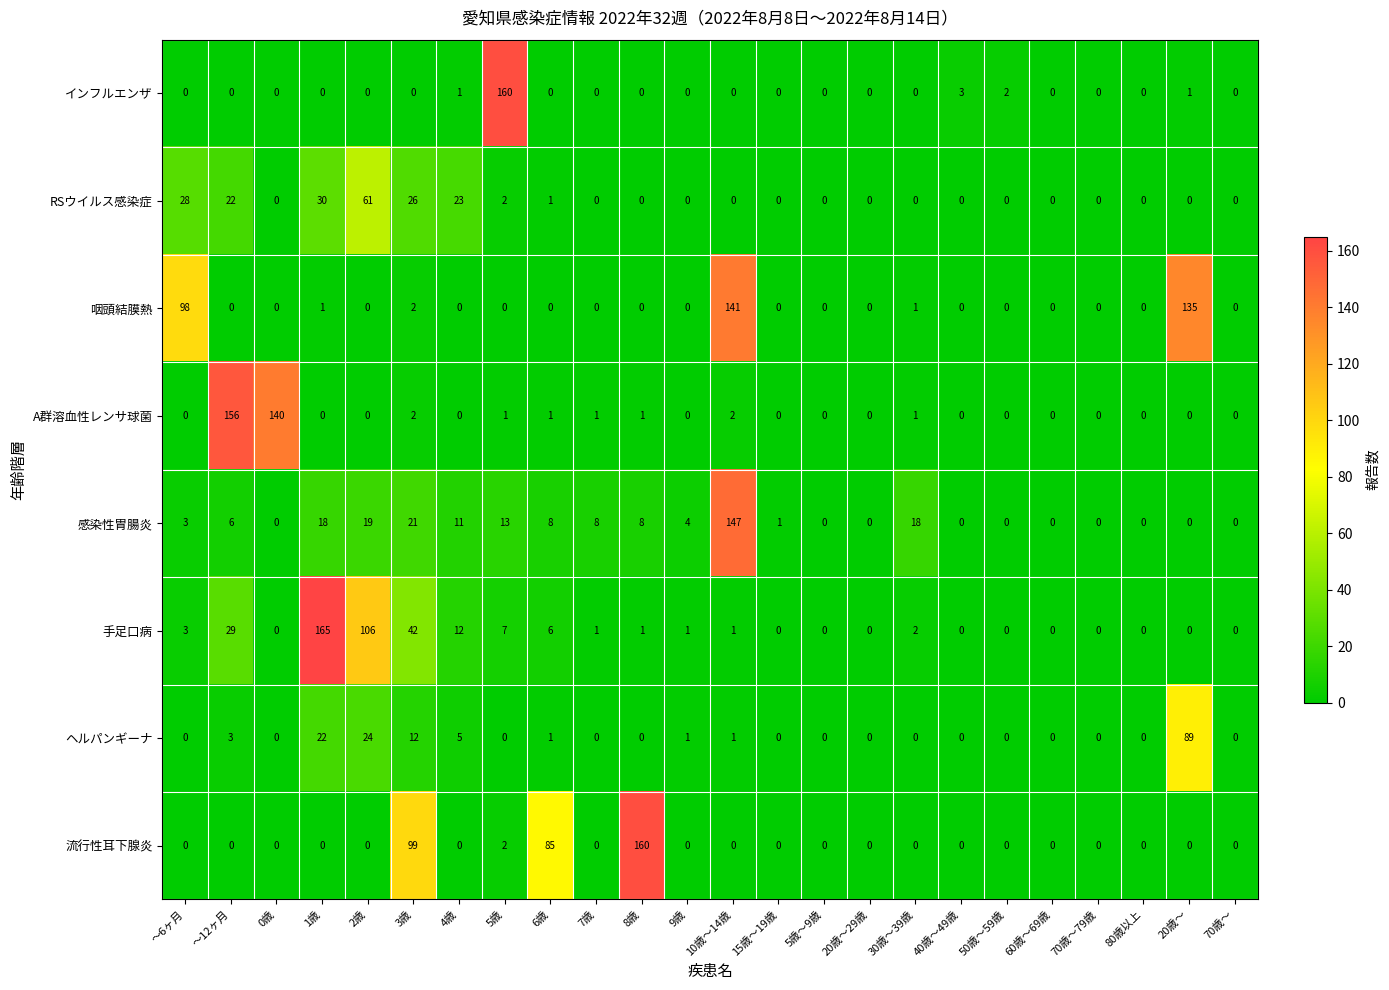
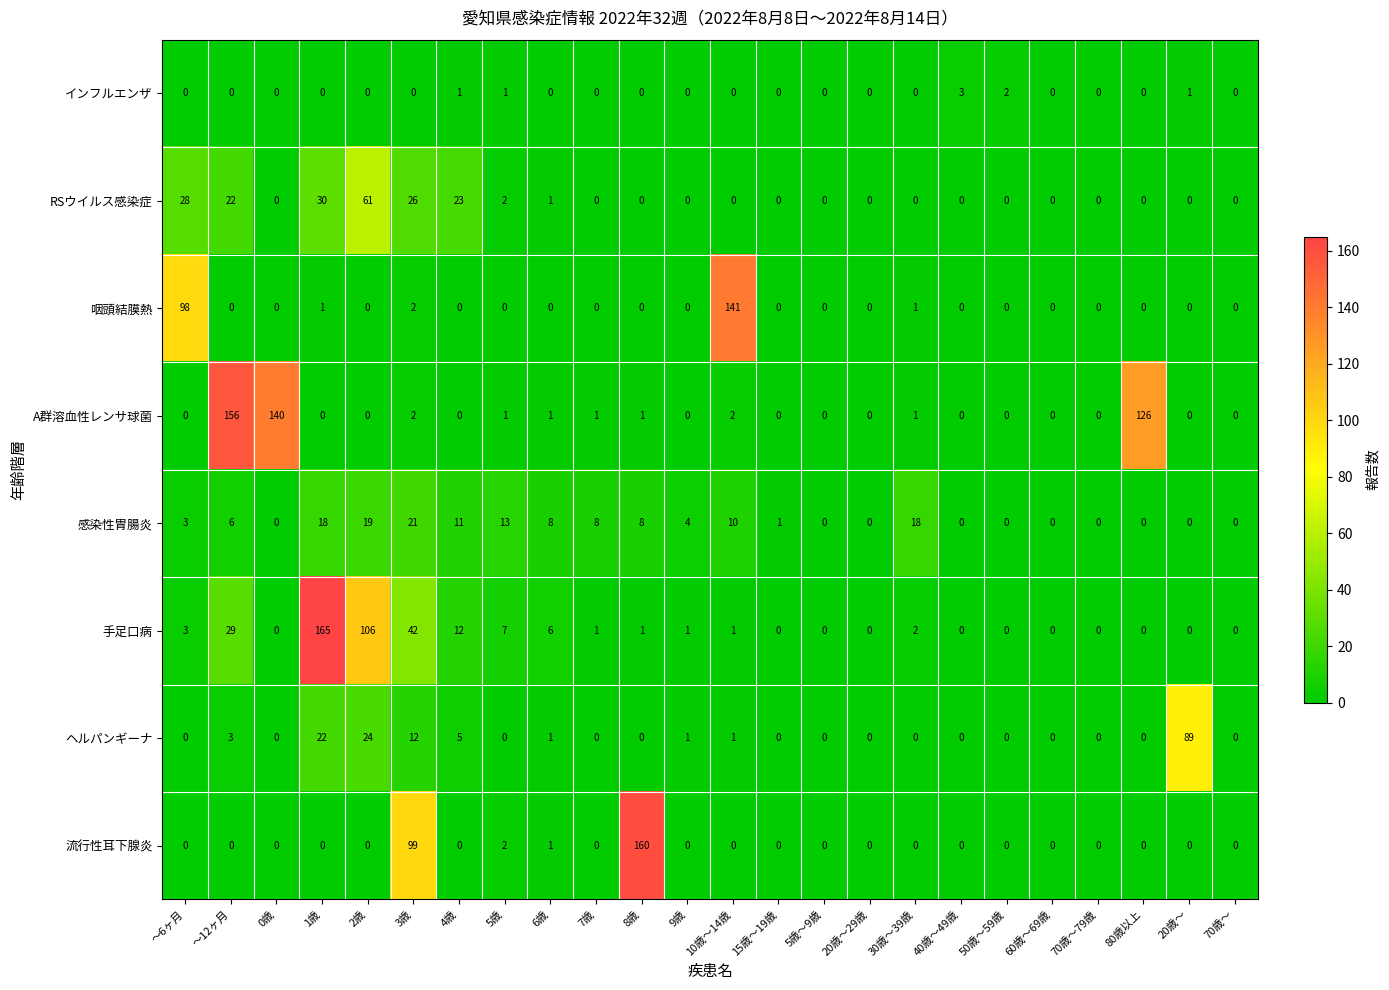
  {
    "インフルエンザ": {
      "～6ヶ月": 0,
      "～12ヶ月": 0,
      "0歳": 0,
      "1歳": 0,
      "2歳": 0,
      "3歳": 0,
      "4歳": 1,
-     "5歳": 160,
+     "5歳": 1,
      "6歳": 0,
      "7歳": 0,
      "8歳": 0,
      "9歳": 0,
      "10歳～14歳": 0,
      "15歳～19歳": 0,
      "5歳～9歳": 0,
      "20歳～29歳": 0,
      "30歳～39歳": 0,
      "40歳～49歳": 3,
      "50歳～59歳": 2,
      "60歳～69歳": 0,
      "70歳～79歳": 0,
      "80歳以上": 0,
      "20歳～": 1,
      "70歳～": 0
    },
    "RSウイルス感染症": {
      "～6ヶ月": 28,
      "～12ヶ月": 22,
      "0歳": 0,
      "1歳": 30,
      "2歳": 61,
      "3歳": 26,
      "4歳": 23,
      "5歳": 2,
      "6歳": 1,
      "7歳": 0,
      "8歳": 0,
      "9歳": 0,
      "10歳～14歳": 0,
      "15歳～19歳": 0,
      "5歳～9歳": 0,
      "20歳～29歳": 0,
      "30歳～39歳": 0,
      "40歳～49歳": 0,
      "50歳～59歳": 0,
      "60歳～69歳": 0,
      "70歳～79歳": 0,
      "80歳以上": 0,
      "20歳～": 0,
      "70歳～": 0
    },
    "咽頭結膜熱": {
      "～6ヶ月": 98,
      "～12ヶ月": 0,
      "0歳": 0,
      "1歳": 1,
      "2歳": 0,
      "3歳": 2,
      "4歳": 0,
      "5歳": 0,
      "6歳": 0,
      "7歳": 0,
      "8歳": 0,
      "9歳": 0,
      "10歳～14歳": 141,
      "15歳～19歳": 0,
      "5歳～9歳": 0,
      "20歳～29歳": 0,
      "30歳～39歳": 1,
      "40歳～49歳": 0,
      "50歳～59歳": 0,
      "60歳～69歳": 0,
      "70歳～79歳": 0,
      "80歳以上": 0,
-     "20歳～": 135,
+     "20歳～": 0,
      "70歳～": 0
    },
    "A群溶血性レンサ球菌": {
      "～6ヶ月": 0,
      "～12ヶ月": 156,
      "0歳": 140,
      "1歳": 0,
      "2歳": 0,
      "3歳": 2,
      "4歳": 0,
      "5歳": 1,
      "6歳": 1,
      "7歳": 1,
      "8歳": 1,
      "9歳": 0,
      "10歳～14歳": 2,
      "15歳～19歳": 0,
      "5歳～9歳": 0,
      "20歳～29歳": 0,
      "30歳～39歳": 1,
      "40歳～49歳": 0,
      "50歳～59歳": 0,
      "60歳～69歳": 0,
      "70歳～79歳": 0,
-     "80歳以上": 0,
+     "80歳以上": 126,
      "20歳～": 0,
      "70歳～": 0
    },
    "感染性胃腸炎": {
      "～6ヶ月": 3,
      "～12ヶ月": 6,
      "0歳": 0,
      "1歳": 18,
      "2歳": 19,
      "3歳": 21,
      "4歳": 11,
      "5歳": 13,
      "6歳": 8,
      "7歳": 8,
      "8歳": 8,
      "9歳": 4,
-     "10歳～14歳": 147,
+     "10歳～14歳": 10,
      "15歳～19歳": 1,
      "5歳～9歳": 0,
      "20歳～29歳": 0,
      "30歳～39歳": 18,
      "40歳～49歳": 0,
      "50歳～59歳": 0,
      "60歳～69歳": 0,
      "70歳～79歳": 0,
      "80歳以上": 0,
      "20歳～": 0,
      "70歳～": 0
    },
    "手足口病": {
      "～6ヶ月": 3,
      "～12ヶ月": 29,
      "0歳": 0,
      "1歳": 165,
      "2歳": 106,
      "3歳": 42,
      "4歳": 12,
      "5歳": 7,
      "6歳": 6,
      "7歳": 1,
      "8歳": 1,
      "9歳": 1,
      "10歳～14歳": 1,
      "15歳～19歳": 0,
      "5歳～9歳": 0,
      "20歳～29歳": 0,
      "30歳～39歳": 2,
      "40歳～49歳": 0,
      "50歳～59歳": 0,
      "60歳～69歳": 0,
      "70歳～79歳": 0,
      "80歳以上": 0,
      "20歳～": 0,
      "70歳～": 0
    },
    "ヘルパンギーナ": {
      "～6ヶ月": 0,
      "～12ヶ月": 3,
      "0歳": 0,
      "1歳": 22,
      "2歳": 24,
      "3歳": 12,
      "4歳": 5,
      "5歳": 0,
      "6歳": 1,
      "7歳": 0,
      "8歳": 0,
      "9歳": 1,
      "10歳～14歳": 1,
      "15歳～19歳": 0,
      "5歳～9歳": 0,
      "20歳～29歳": 0,
      "30歳～39歳": 0,
      "40歳～49歳": 0,
      "50歳～59歳": 0,
      "60歳～69歳": 0,
      "70歳～79歳": 0,
      "80歳以上": 0,
      "20歳～": 89,
      "70歳～": 0
    },
    "流行性耳下腺炎": {
      "～6ヶ月": 0,
      "～12ヶ月": 0,
      "0歳": 0,
      "1歳": 0,
      "2歳": 0,
      "3歳": 99,
      "4歳": 0,
      "5歳": 2,
-     "6歳": 85,
+     "6歳": 1,
      "7歳": 0,
      "8歳": 160,
      "9歳": 0,
      "10歳～14歳": 0,
      "15歳～19歳": 0,
      "5歳～9歳": 0,
      "20歳～29歳": 0,
      "30歳～39歳": 0,
      "40歳～49歳": 0,
      "50歳～59歳": 0,
      "60歳～69歳": 0,
      "70歳～79歳": 0,
      "80歳以上": 0,
      "20歳～": 0,
      "70歳～": 0
    }
  }
